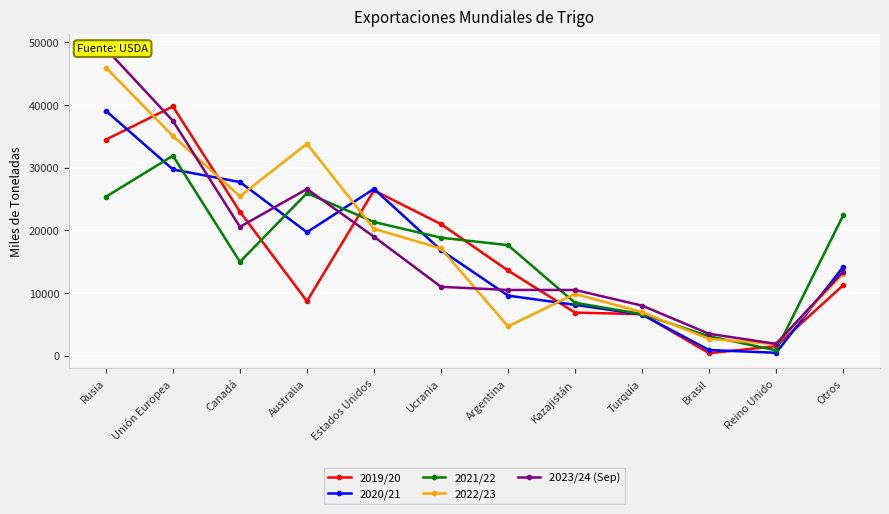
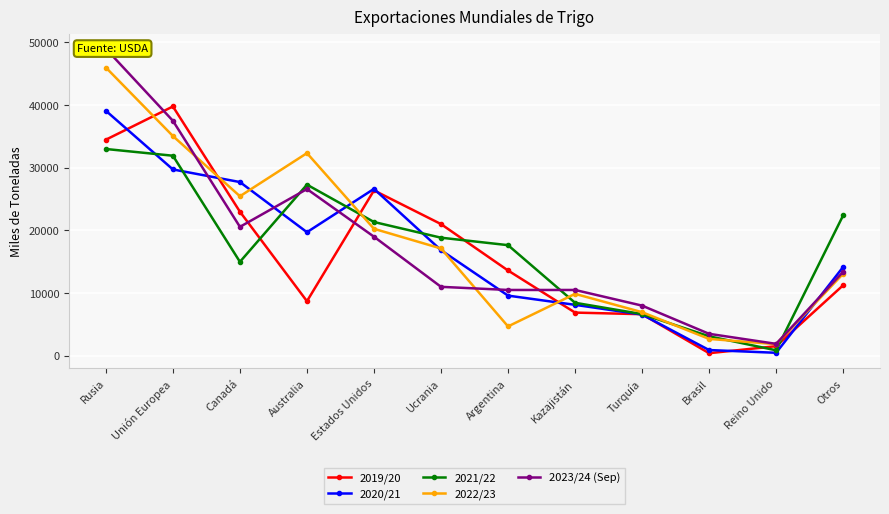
  {
    "2019/20": {
      "Rusia": 34000,
      "Unión Europea": 40000,
      "Canadá": 23000,
      "Australia": 9000,
      "Ucrania": 21000,
      "Argentina": 14000,
      "Kazajistán": 7000,
      "Brasil": 0,
      "Otros": 11000
    },
    "2020/21": {
      "Rusia": 39000,
      "Unión Europea": 30000,
      "Canadá": 28000,
      "Australia": 20000,
      "Argentina": 10000,
      "Brasil": 1000,
      "Otros": 14000
    },
    "2021/22": {
-     "Rusia": 25000,
+     "Rusia": 33000,
      "Unión Europea": 32000,
      "Canadá": 15000,
-     "Australia": 26000,
+     "Australia": 27000,
      "Estados Unidos": 21000,
      "Ucrania": 19000,
      "Argentina": 18000,
      "Otros": 22000
    },
    "2022/23": {
      "Rusia": 46000,
      "Unión Europea": 35000,
      "Canadá": 25000,
-     "Australia": 34000,
+     "Australia": 32000,
      "Estados Unidos": 20000,
      "Argentina": 5000,
      "Kazajistán": 10000,
      "Brasil": 3000
    },
    "2023/24 (Sep)": {
      "Unión Europea": 38000,
      "Canadá": 21000,
      "Australia": 27000,
      "Estados Unidos": 19000,
      "Ucrania": 11000,
      "Argentina": 11000,
      "Kazajistán": 11000,
      "Turquía": 8000
    }
  }
